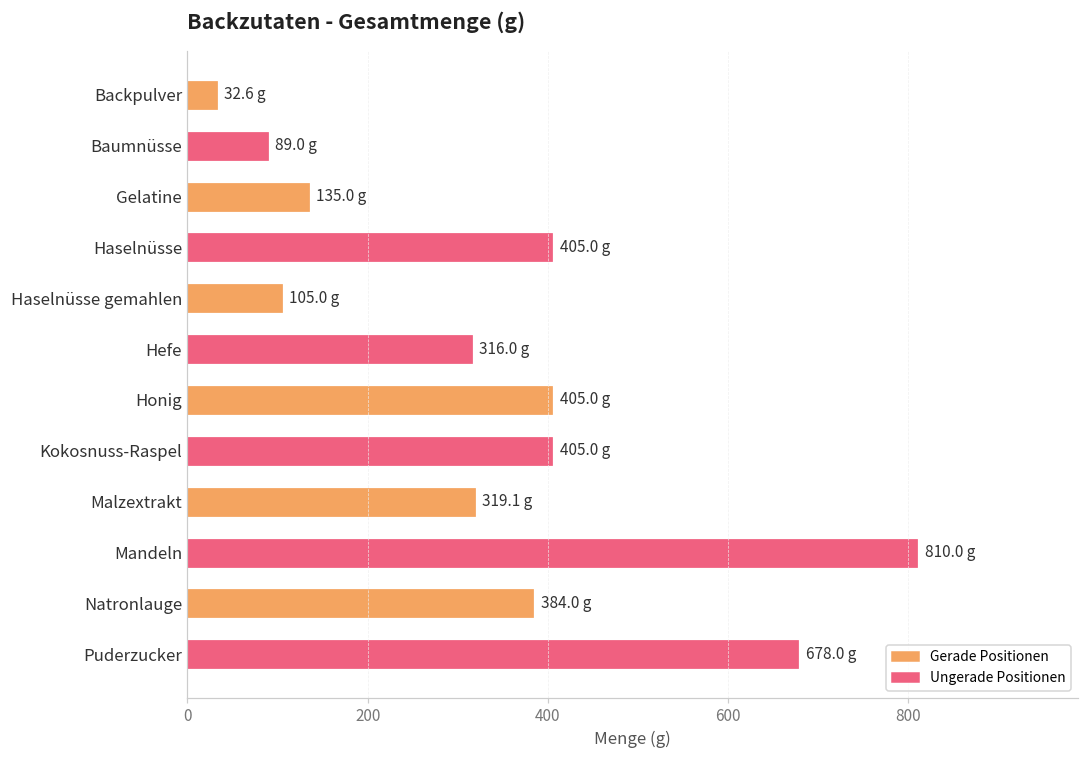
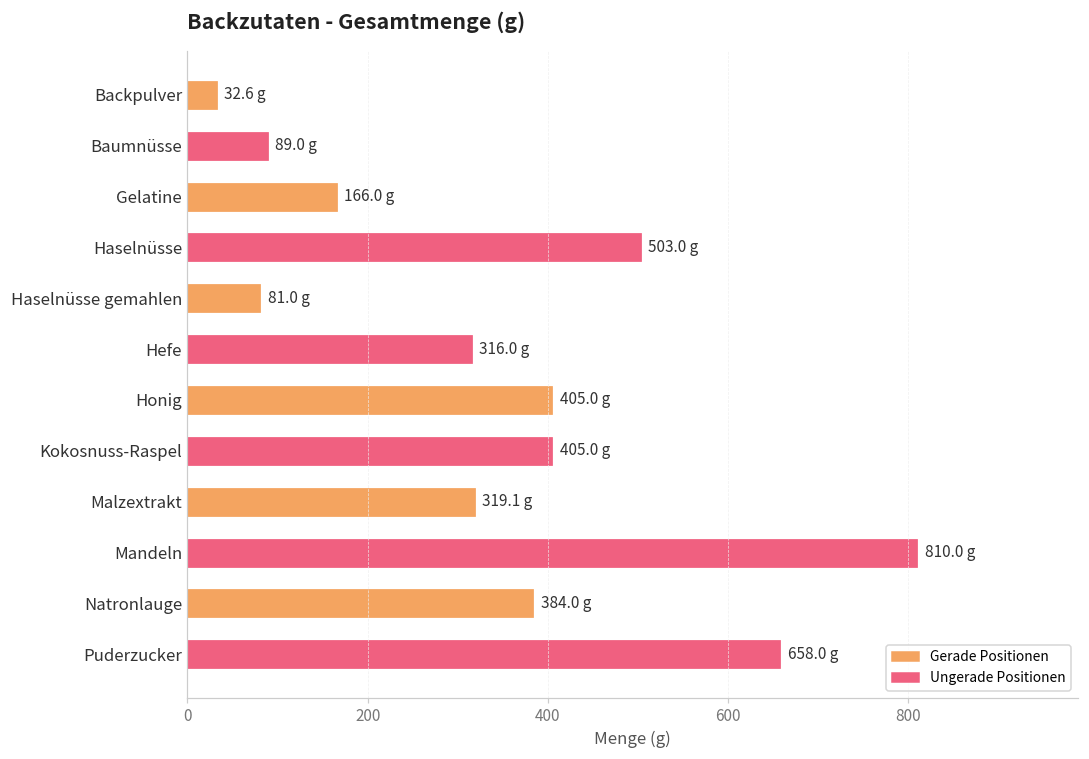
  {
    "Backpulver": 32.6,
    "Baumnüsse": 89.0,
-   "Gelatine": 135.0,
-   "Haselnüsse": 405.0,
-   "Haselnüsse gemahlen": 105.0,
+   "Gelatine": 166.0,
+   "Haselnüsse": 503.0,
+   "Haselnüsse gemahlen": 81.0,
    "Hefe": 316.0,
    "Honig": 405.0,
    "Kokosnuss-Raspel": 405.0,
    "Malzextrakt": 319.1,
    "Mandeln": 810.0,
    "Natronlauge": 384.0,
-   "Puderzucker": 678.0
+   "Puderzucker": 658.0
  }
